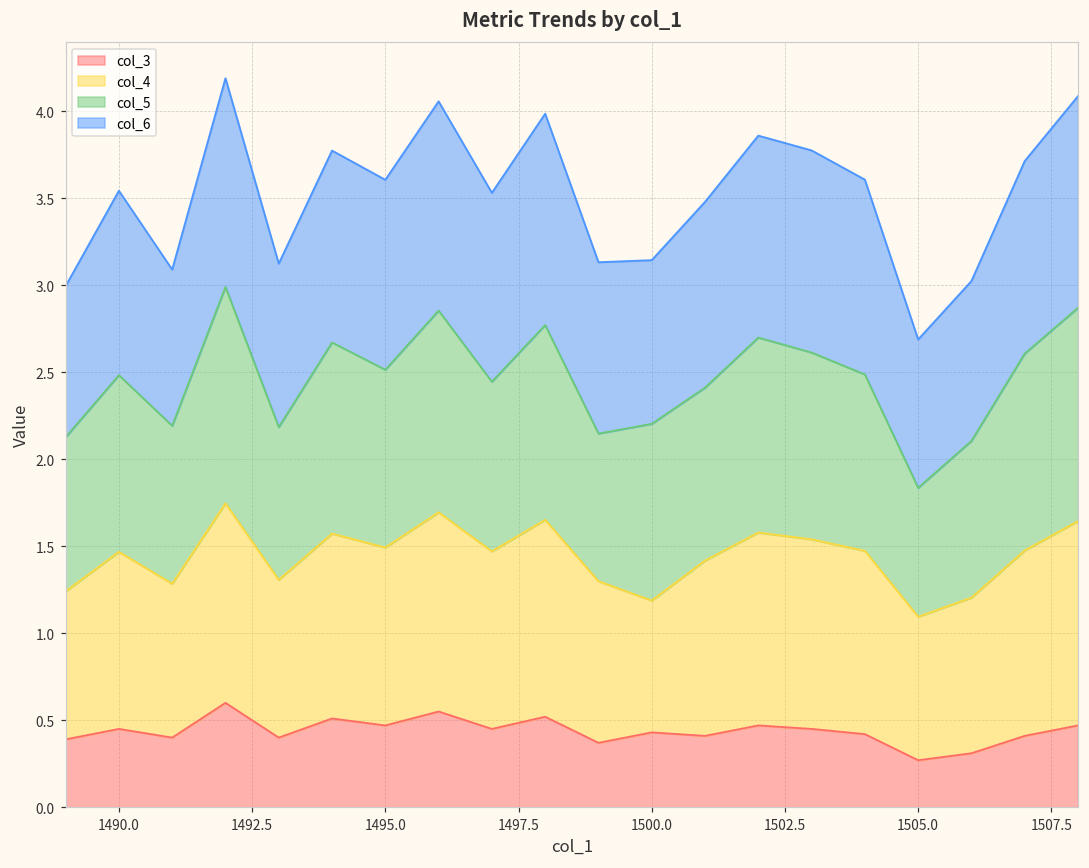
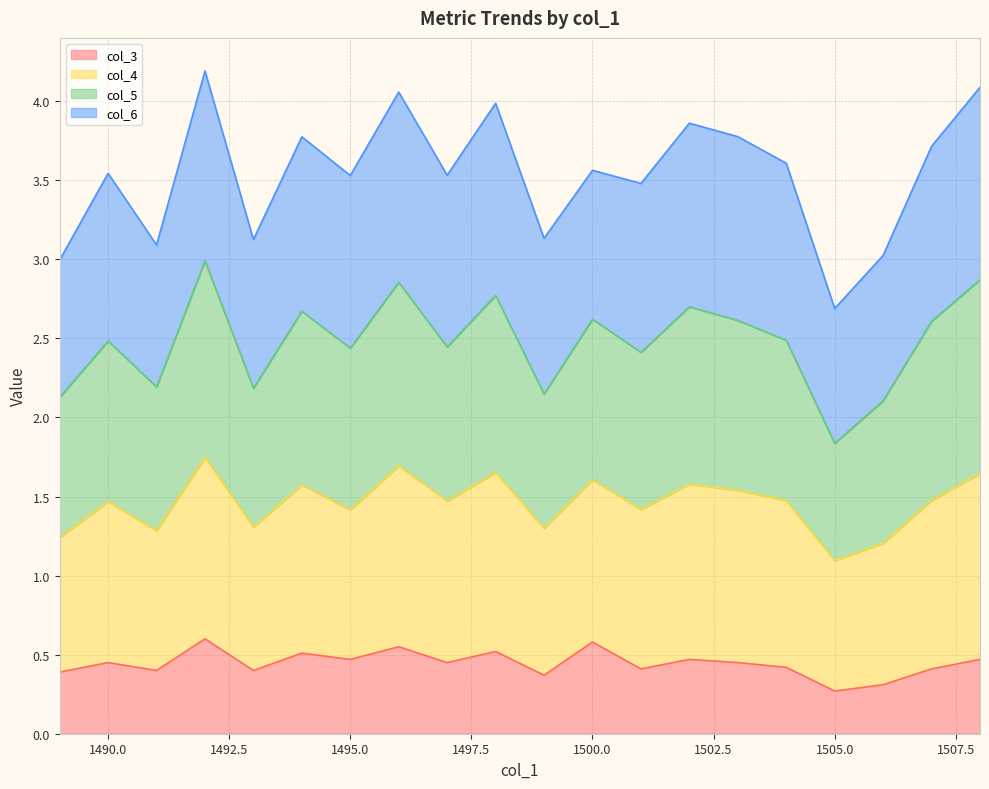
  {
    "col_3": {
      "1490.0": 0.45,
      "1495.0": 0.47,
-     "1500.0": 0.43,
+     "1500.0": 0.58,
      "1505.0": 0.27
    },
    "col_4": {
      "1490.0": 1.02,
-     "1495.0": 1.02,
-     "1500.0": 0.76,
+     "1495.0": 0.95,
+     "1500.0": 1.03,
      "1505.0": 0.83
    },
    "col_5": {
      "1490.0": 1.02,
      "1495.0": 1.02,
      "1500.0": 1.02,
      "1505.0": 0.74
    },
    "col_6": {
      "1490.0": 1.06,
      "1495.0": 1.09,
      "1500.0": 0.94,
      "1505.0": 0.85
    }
  }
